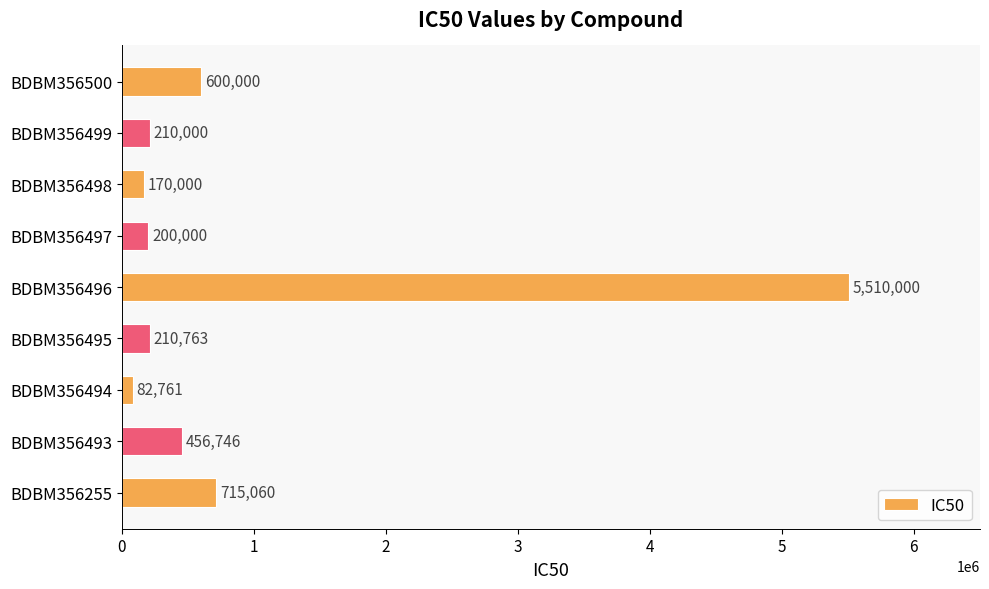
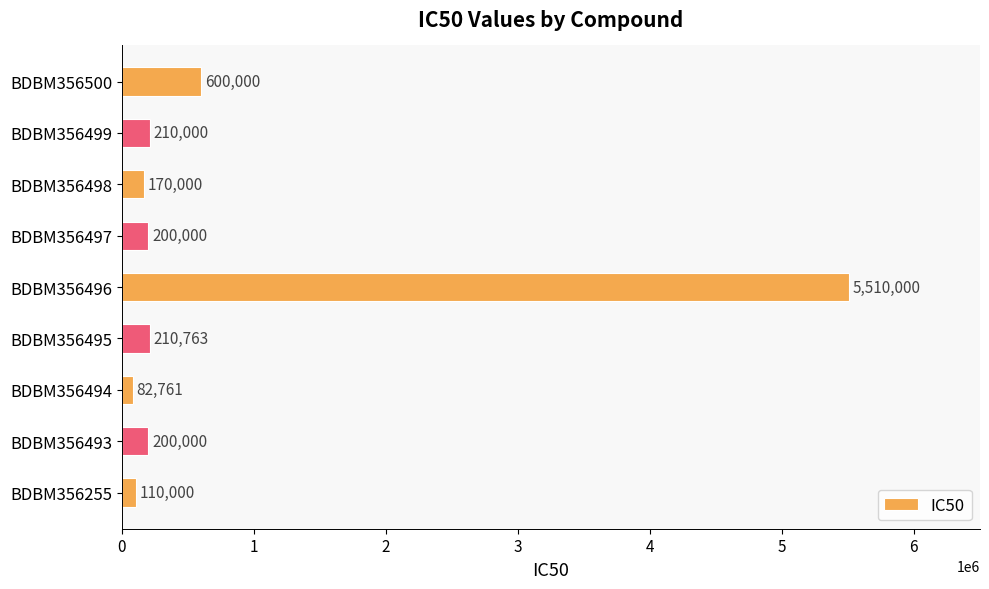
  {
    "BDBM356500": "600,000",
    "BDBM356499": "210,000",
    "BDBM356498": "170,000",
    "BDBM356497": "200,000",
    "BDBM356496": "5,510,000",
    "BDBM356495": "210,763",
    "BDBM356494": "82,761",
-   "BDBM356493": "456,746",
-   "BDBM356255": "715,060"
+   "BDBM356493": "200,000",
+   "BDBM356255": "110,000"
  }
